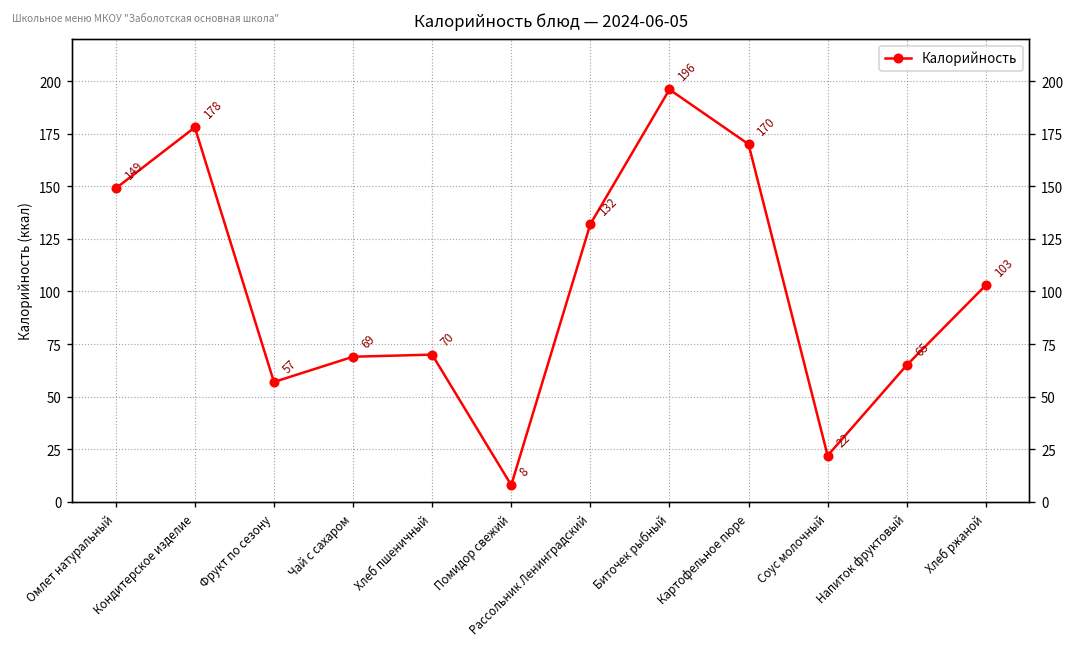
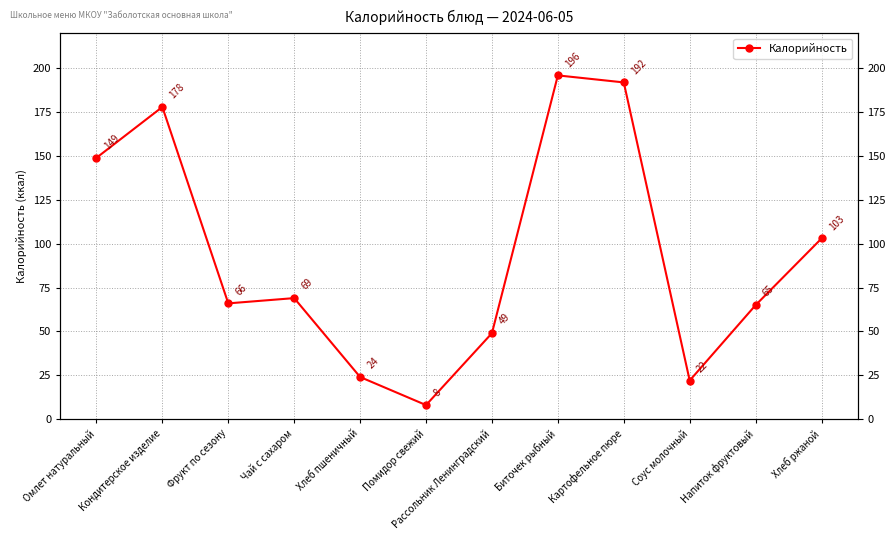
  {
    "Омлет натуральный": 149,
    "Кондитерское изделие": 178,
-   "Фрукт по сезону": 57,
+   "Фрукт по сезону": 66,
    "Чай с сахаром": 69,
-   "Хлеб пшеничный": 70,
+   "Хлеб пшеничный": 24,
    "Помидор свежий": 8,
-   "Рассольник Ленинградский": 132,
+   "Рассольник Ленинградский": 49,
    "Биточек рыбный": 196,
-   "Картофельное пюре": 170,
+   "Картофельное пюре": 192,
    "Соус молочный": 22,
    "Напиток фруктовый": 65,
    "Хлеб ржаной": 103
  }
